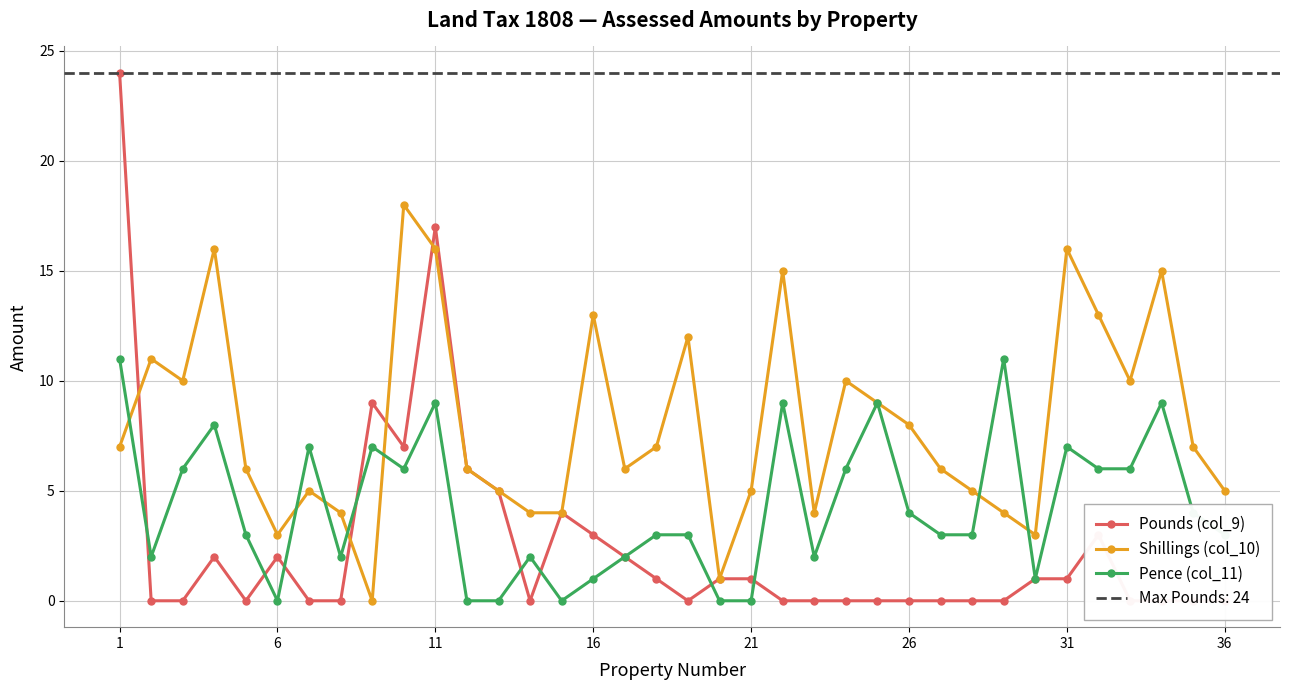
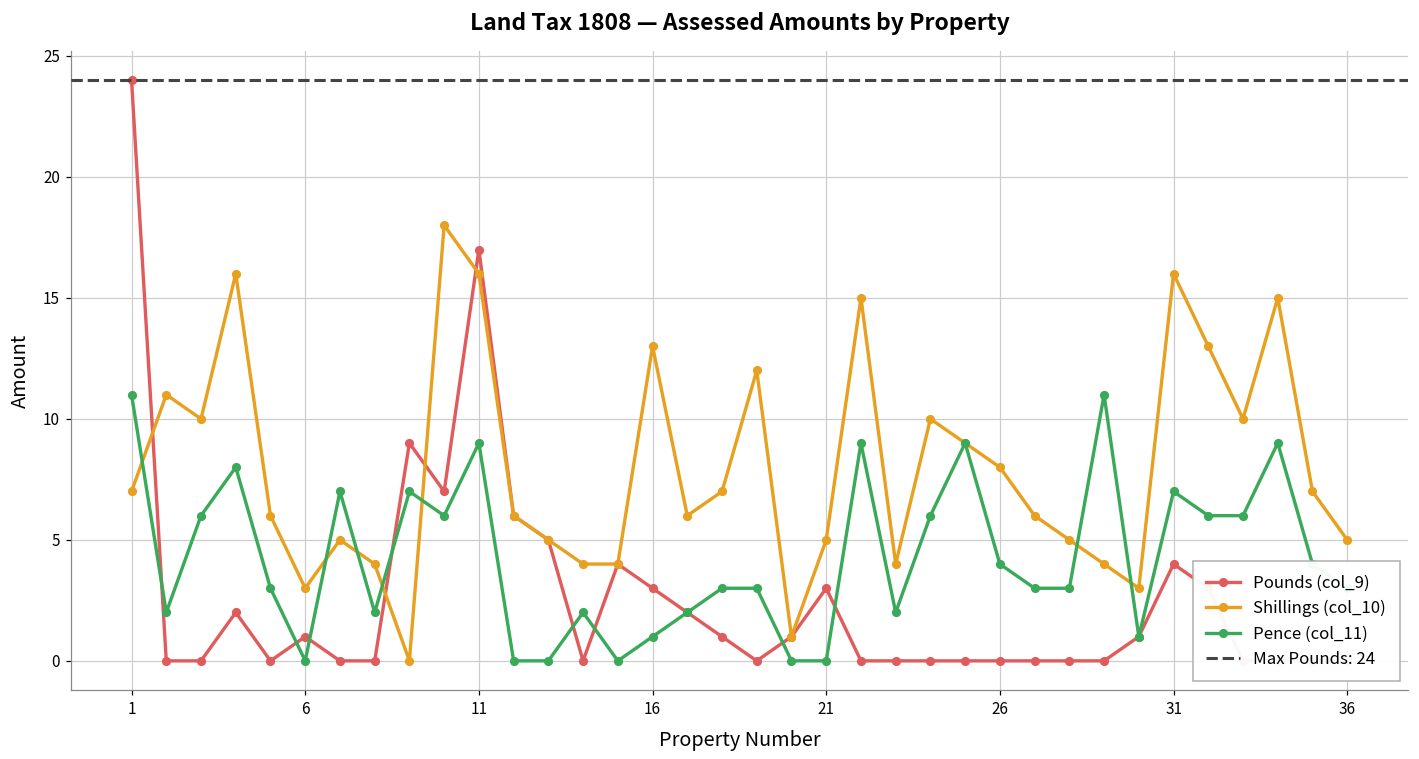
  {
    "Pounds (col_9)": {
      "1": 24,
-     "6": 2,
+     "6": 1,
      "11": 17,
      "16": 3,
-     "21": 1,
+     "21": 3,
      "26": 0,
-     "31": 1
+     "31": 4
    },
    "Shillings (col_10)": {
      "1": 7,
      "6": 3,
      "11": 16,
      "16": 13,
      "21": 5,
      "26": 8,
      "31": 16,
      "36": 5
    },
    "Pence (col_11)": {
      "1": 11,
      "6": 0,
      "11": 9,
      "16": 1,
      "21": 0,
      "26": 4,
      "31": 7
    }
  }
